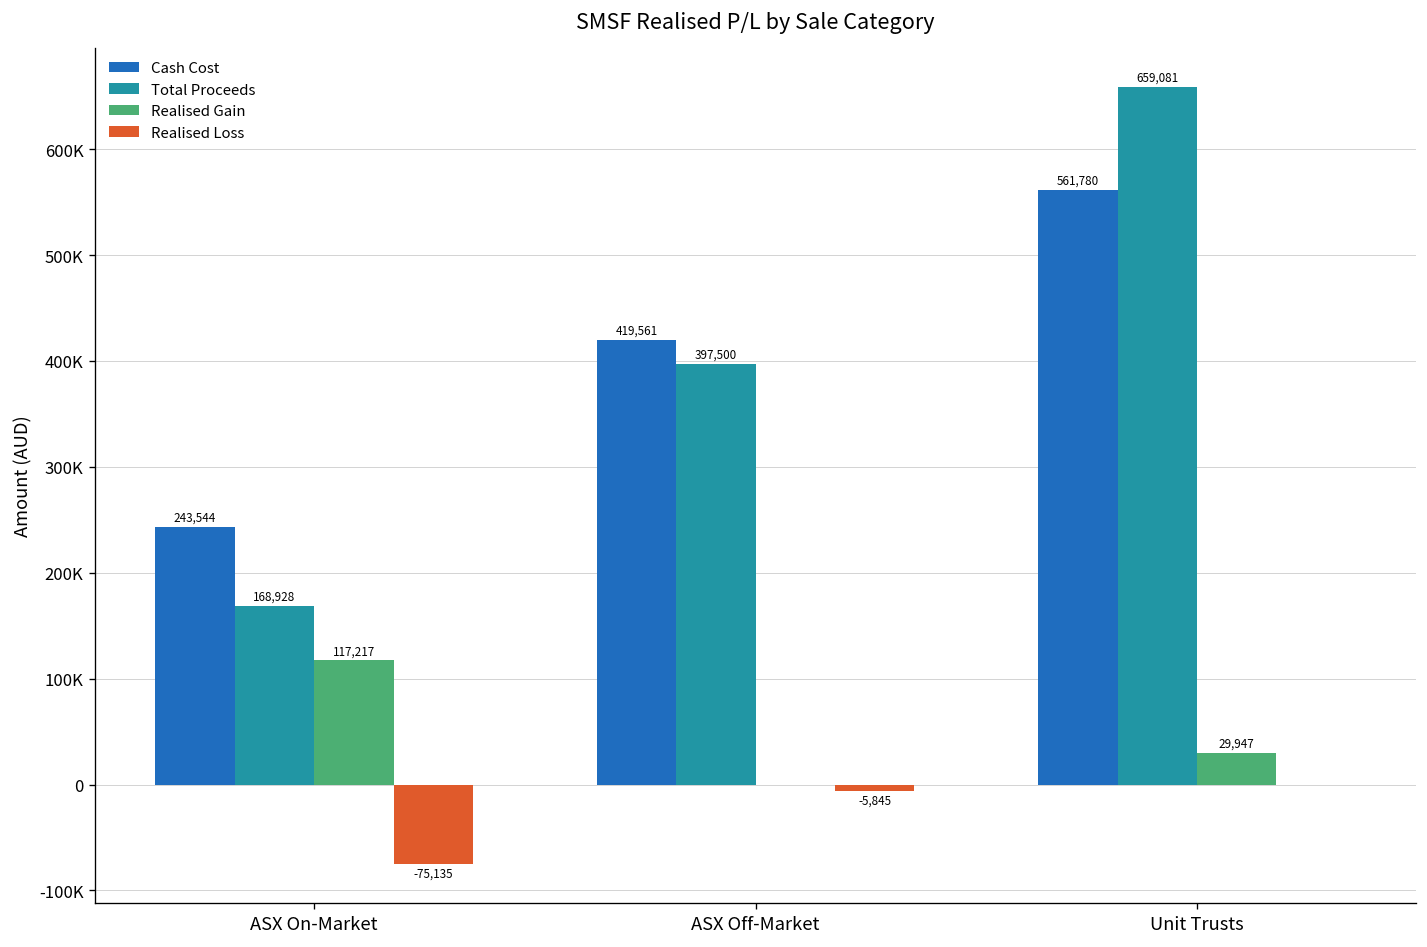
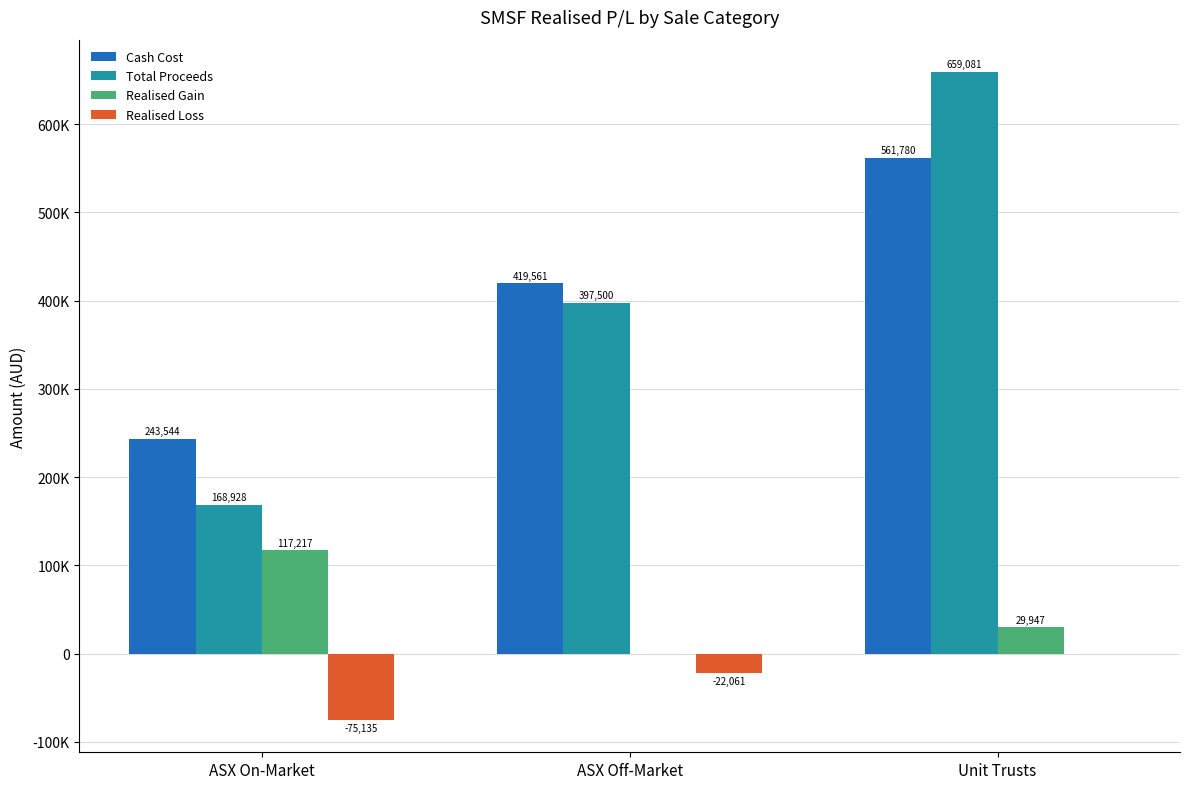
  {
    "Realised Gain": {
      "ASX On-Market": "117,217",
      "Unit Trusts": "29,947"
    },
    "Realised Loss": {
      "ASX On-Market": "-75,135",
-     "ASX Off-Market": "-5,845"
+     "ASX Off-Market": "-22,061"
    }
  }
